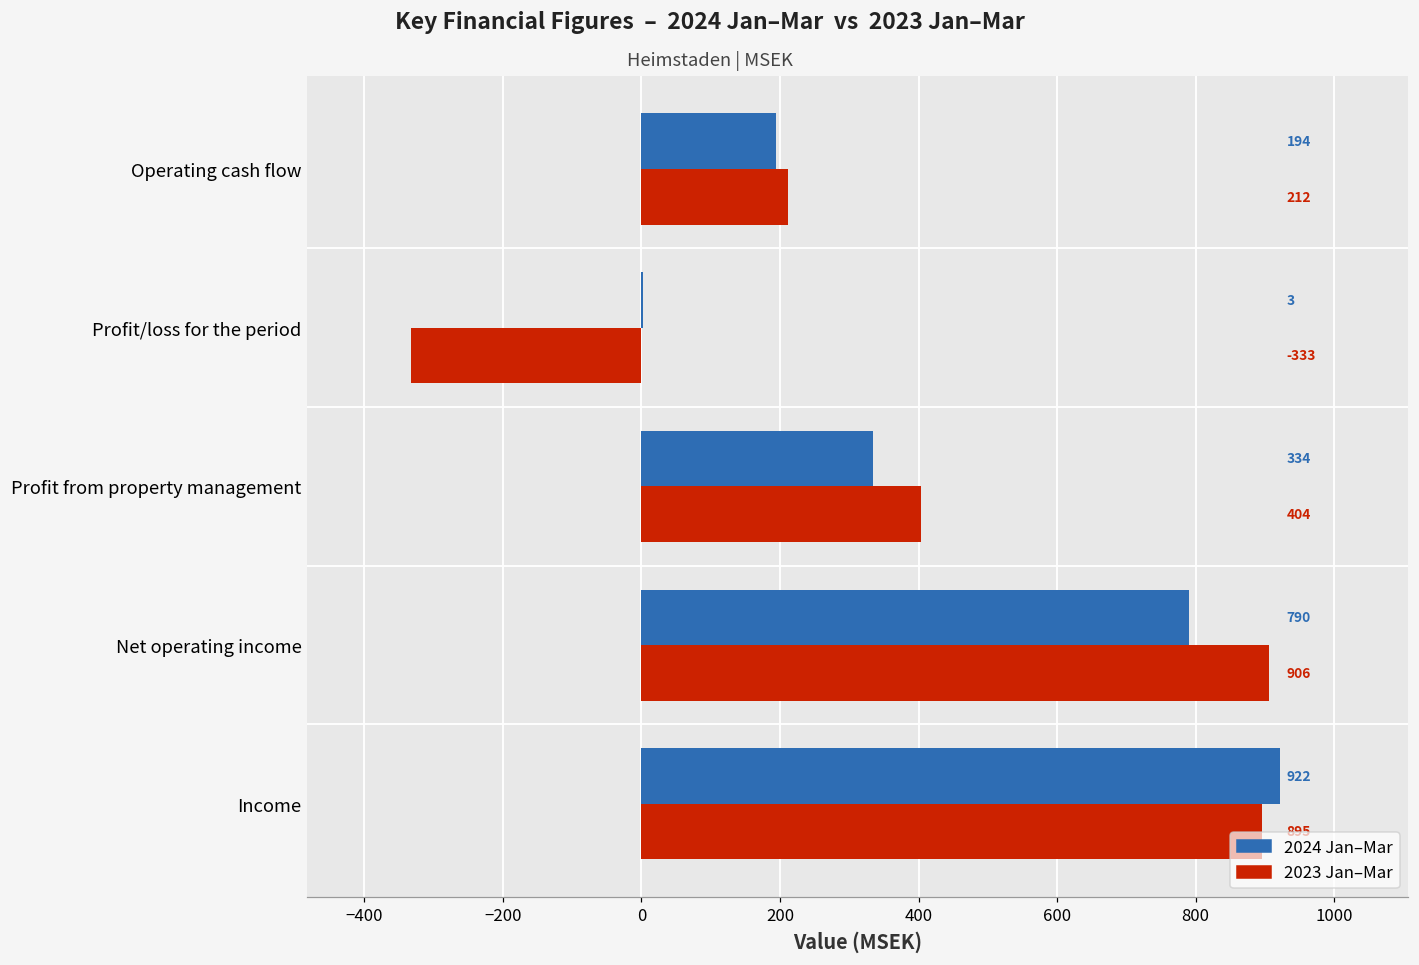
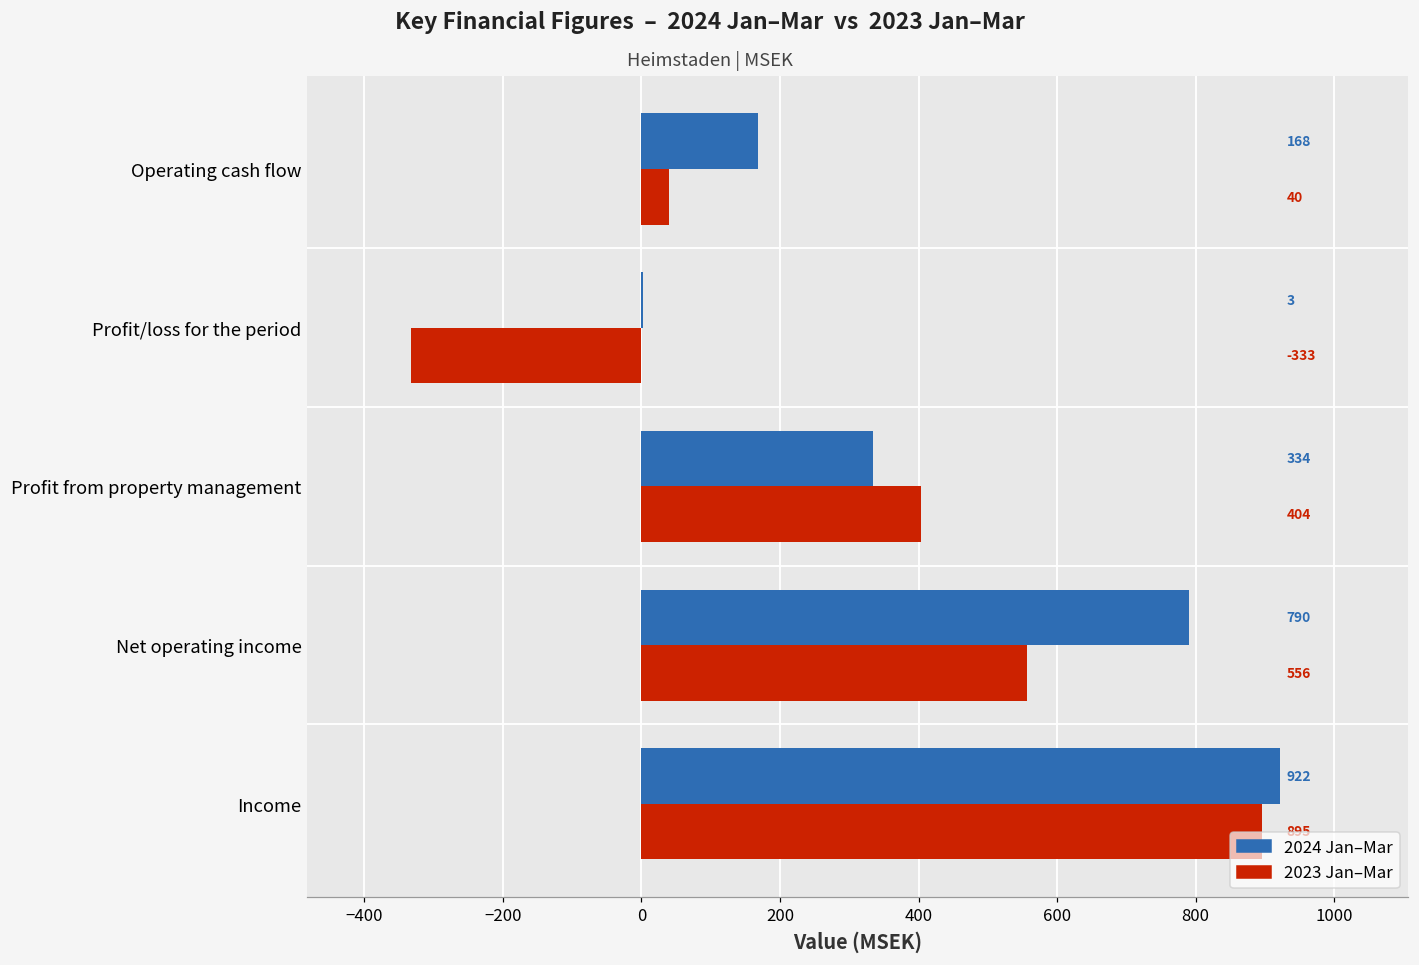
  {
    "2024 Jan–Mar": {
-     "Operating cash flow": 194,
+     "Operating cash flow": 168,
      "Income": 922
    },
    "2023 Jan–Mar": {
-     "Operating cash flow": 212,
-     "Net operating income": 906
+     "Operating cash flow": 40,
+     "Net operating income": 556
    }
  }
